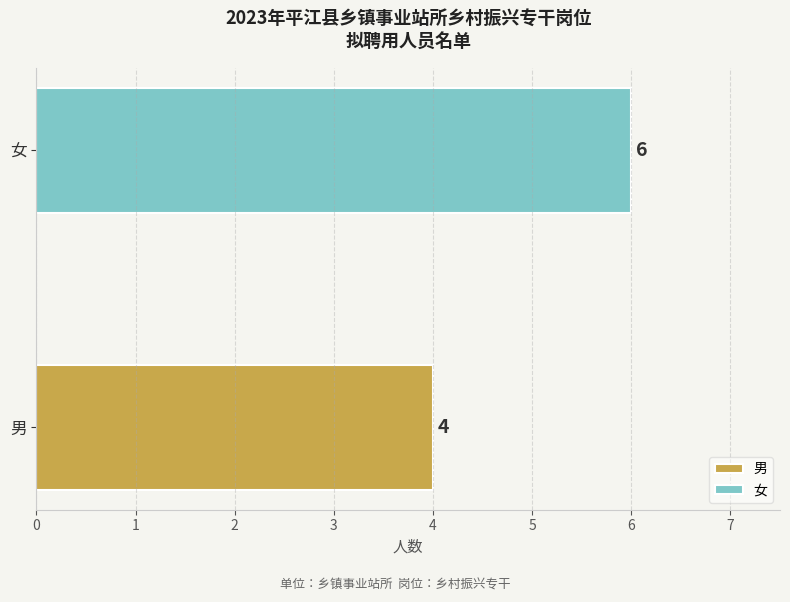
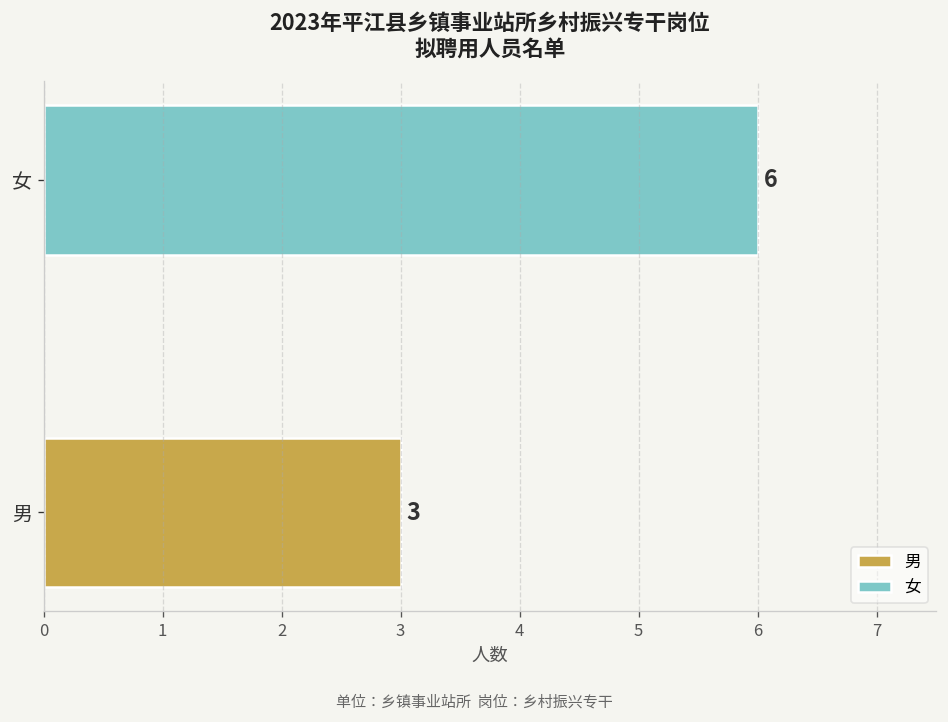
  {
    "女": 6,
-   "男": 4
+   "男": 3
  }
